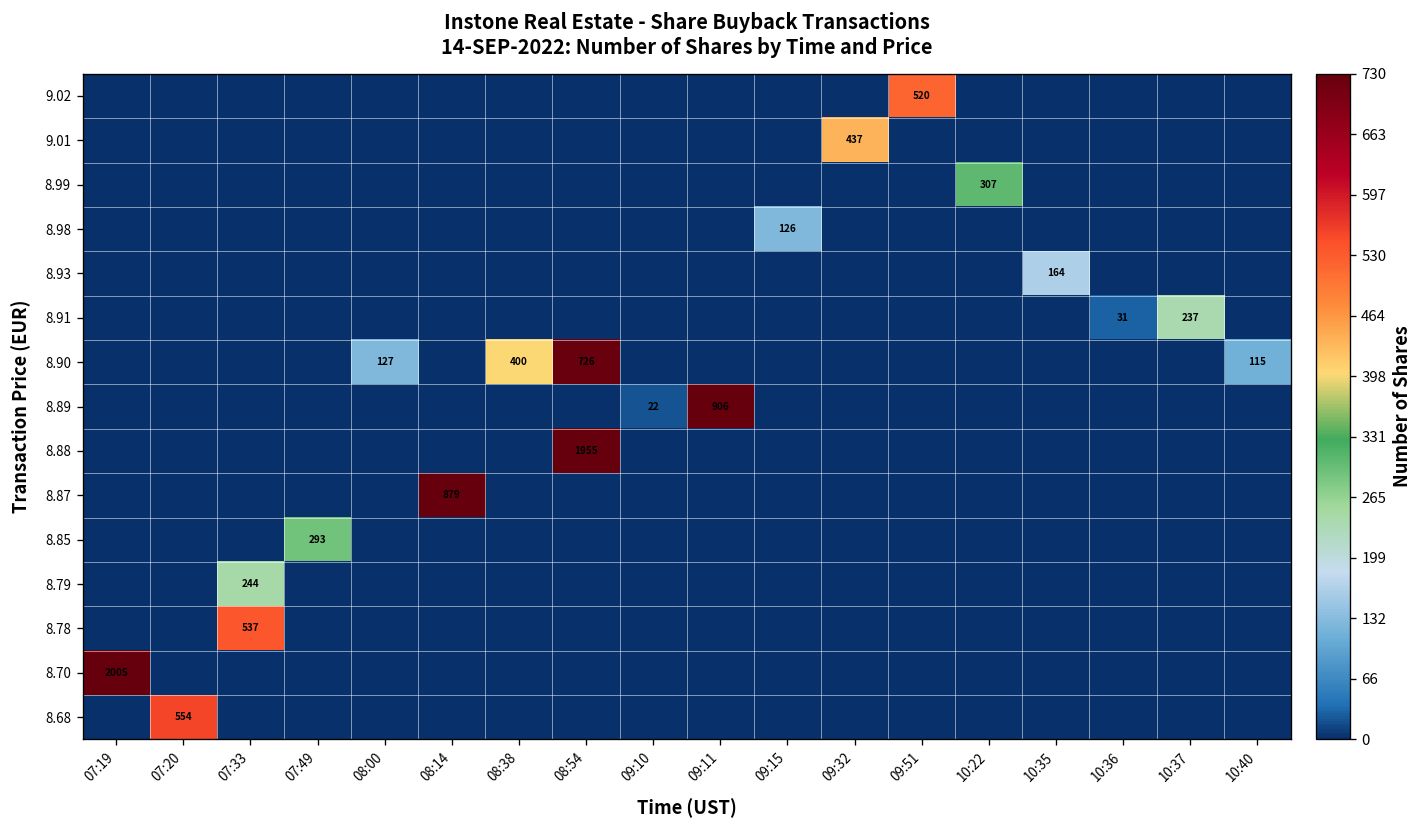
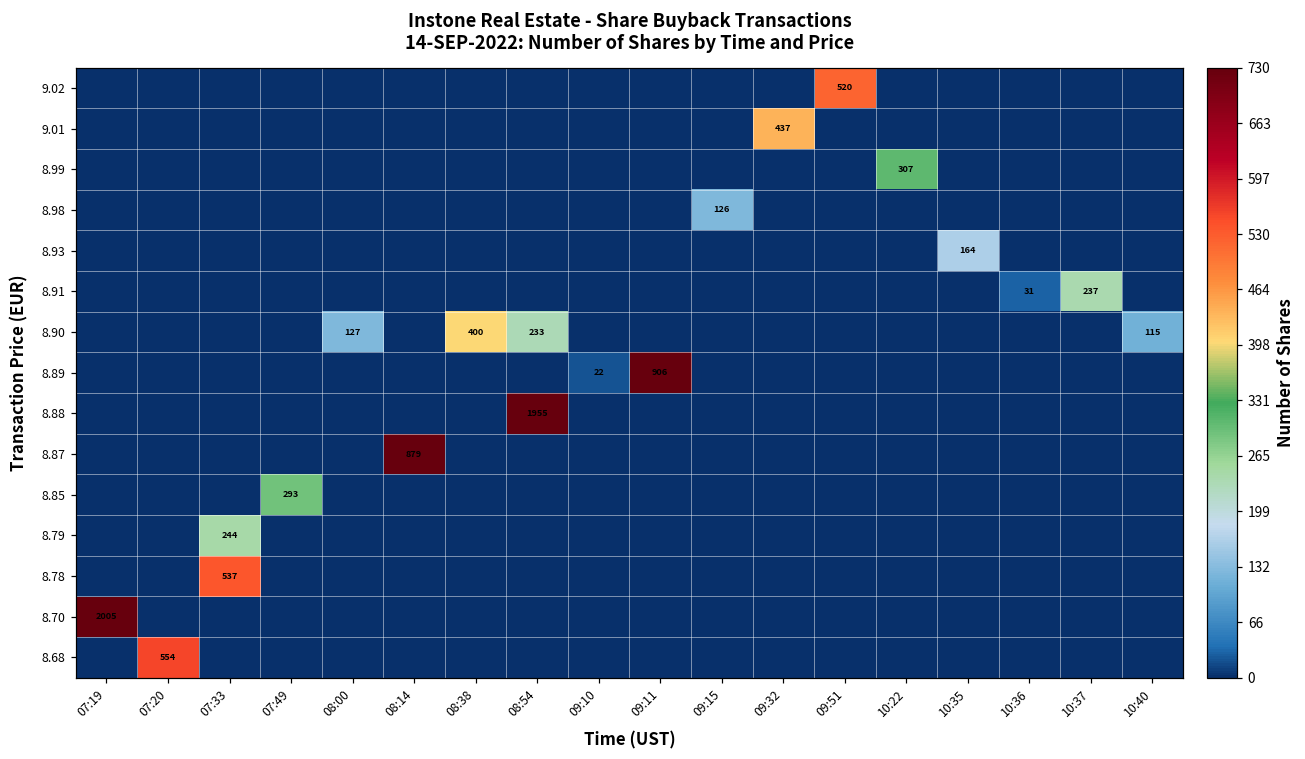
  {
    "9.02": {
      "09:51": 520
    },
    "9.01": {
      "09:32": 437
    },
    "8.99": {
      "10:22": 307
    },
    "8.98": {
      "09:15": 126
    },
    "8.93": {
      "10:35": 164
    },
    "8.91": {
      "10:36": 31,
      "10:37": 237
    },
    "8.90": {
      "08:00": 127,
      "08:38": 400,
-     "08:54": 726,
+     "08:54": 233,
      "10:40": 115
    },
    "8.89": {
      "09:10": 22,
      "09:11": 906
    },
    "8.88": {
      "08:54": 1955
    },
    "8.87": {
      "08:14": 879
    },
    "8.85": {
      "07:49": 293
    },
    "8.79": {
      "07:33": 244
    },
    "8.78": {
      "07:33": 537
    },
    "8.70": {
      "07:19": 2005
    },
    "8.68": {
      "07:20": 554
    }
  }
